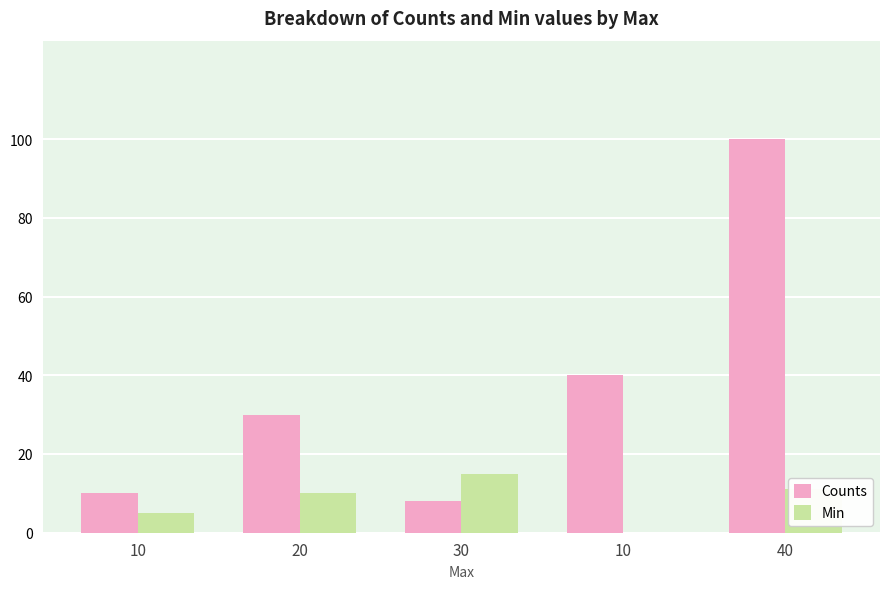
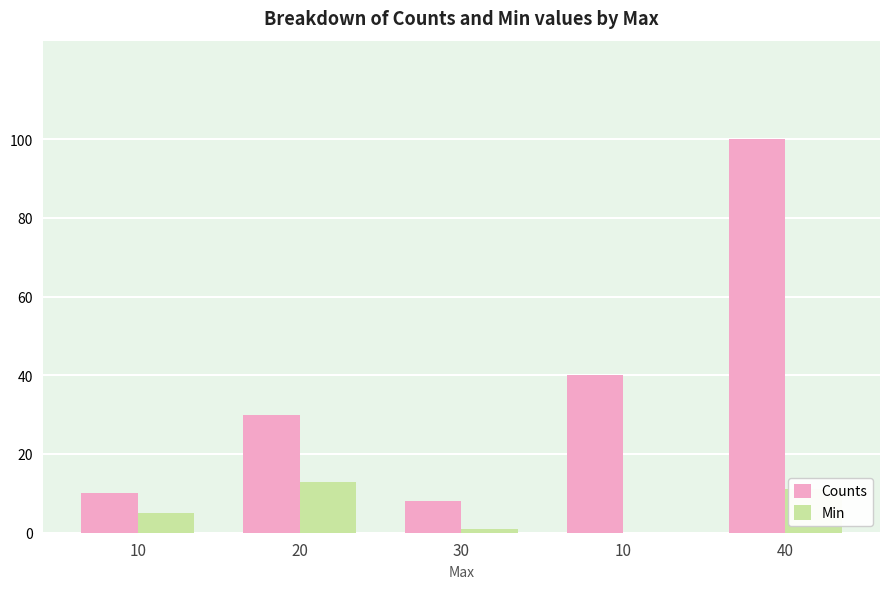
  {
    "Counts": {
      "20": 30,
      "30": 8,
      "40": 100
    },
    "Min": {
-     "20": 10,
-     "30": 15
+     "20": 13,
+     "30": 1
    }
  }
